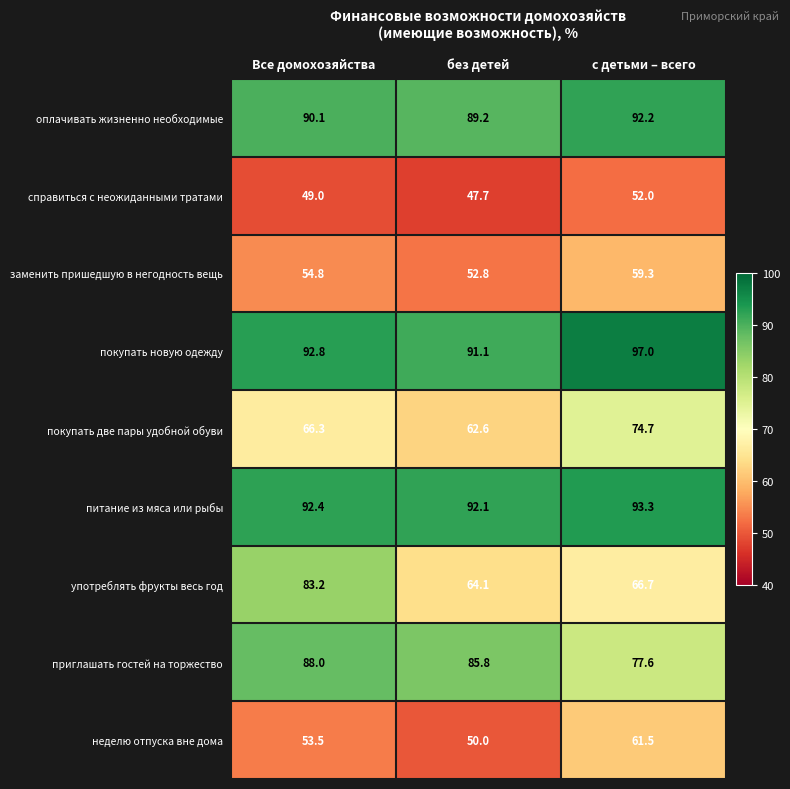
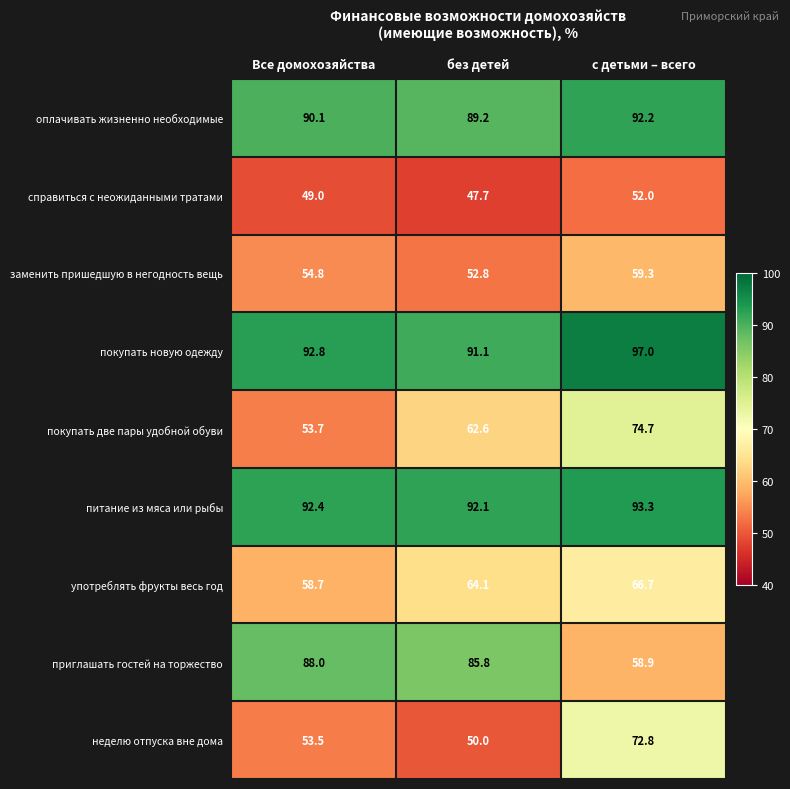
  {
    "оплачивать жизненно необходимые": {
      "Все домохозяйства": 90.1,
      "без детей": 89.2,
      "с детьми – всего": 92.2
    },
    "справиться с неожиданными тратами": {
      "Все домохозяйства": 49.0,
      "без детей": 47.7,
      "с детьми – всего": 52.0
    },
    "заменить пришедшую в негодность вещь": {
      "Все домохозяйства": 54.8,
      "без детей": 52.8,
      "с детьми – всего": 59.3
    },
    "покупать новую одежду": {
      "Все домохозяйства": 92.8,
      "без детей": 91.1,
      "с детьми – всего": 97.0
    },
    "покупать две пары удобной обуви": {
-     "Все домохозяйства": 66.3,
+     "Все домохозяйства": 53.7,
      "без детей": 62.6,
      "с детьми – всего": 74.7
    },
    "питание из мяса или рыбы": {
      "Все домохозяйства": 92.4,
      "без детей": 92.1,
      "с детьми – всего": 93.3
    },
    "употреблять фрукты весь год": {
-     "Все домохозяйства": 83.2,
+     "Все домохозяйства": 58.7,
      "без детей": 64.1,
      "с детьми – всего": 66.7
    },
    "приглашать гостей на торжество": {
      "Все домохозяйства": 88.0,
      "без детей": 85.8,
-     "с детьми – всего": 77.6
+     "с детьми – всего": 58.9
    },
    "неделю отпуска вне дома": {
      "Все домохозяйства": 53.5,
      "без детей": 50.0,
-     "с детьми – всего": 61.5
+     "с детьми – всего": 72.8
    }
  }
